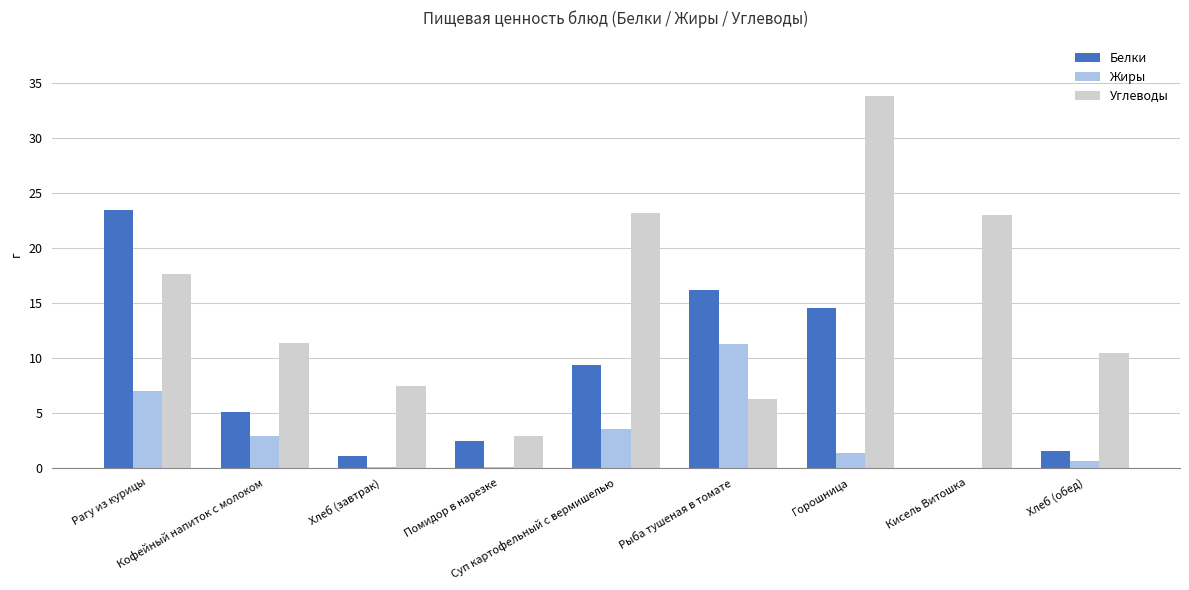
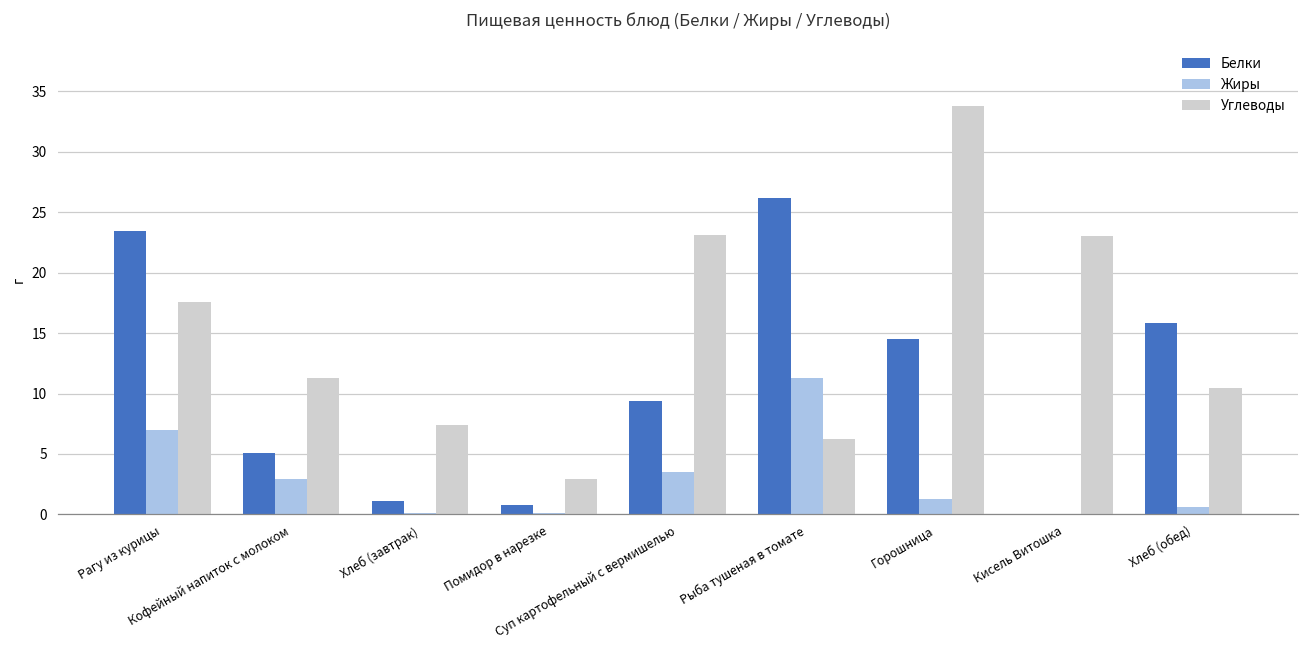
  {
    "Белки": {
      "Рагу из курицы": 23.4,
      "Кофейный напиток с молоком": 5.1,
      "Хлеб (завтрак)": 1.1,
-     "Помидор в нарезке": 2.4,
+     "Помидор в нарезке": 0.8,
      "Суп картофельный с вермишелью": 9.4,
-     "Рыба тушеная в томате": 16.1,
+     "Рыба тушеная в томате": 26.2,
      "Горошница": 14.5,
      "Кисель Витошка": 0.0,
-     "Хлеб (обед)": 1.5
+     "Хлеб (обед)": 15.8
    }
  }
